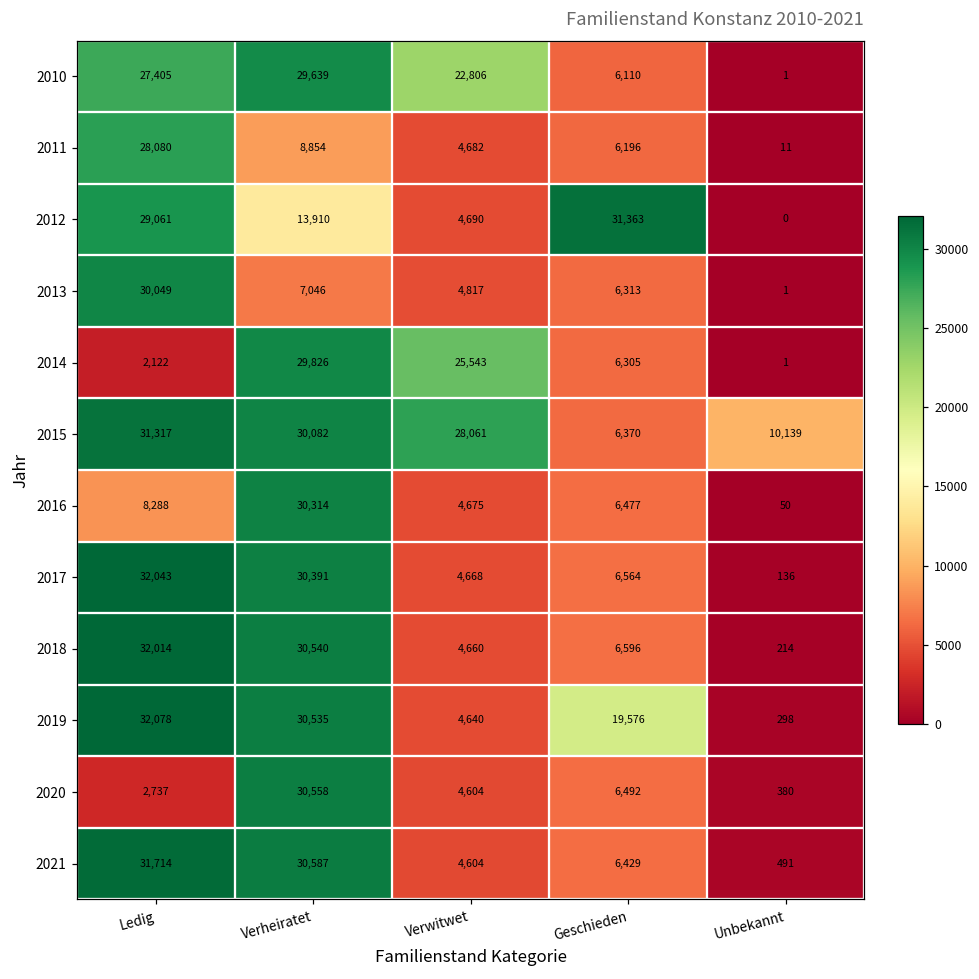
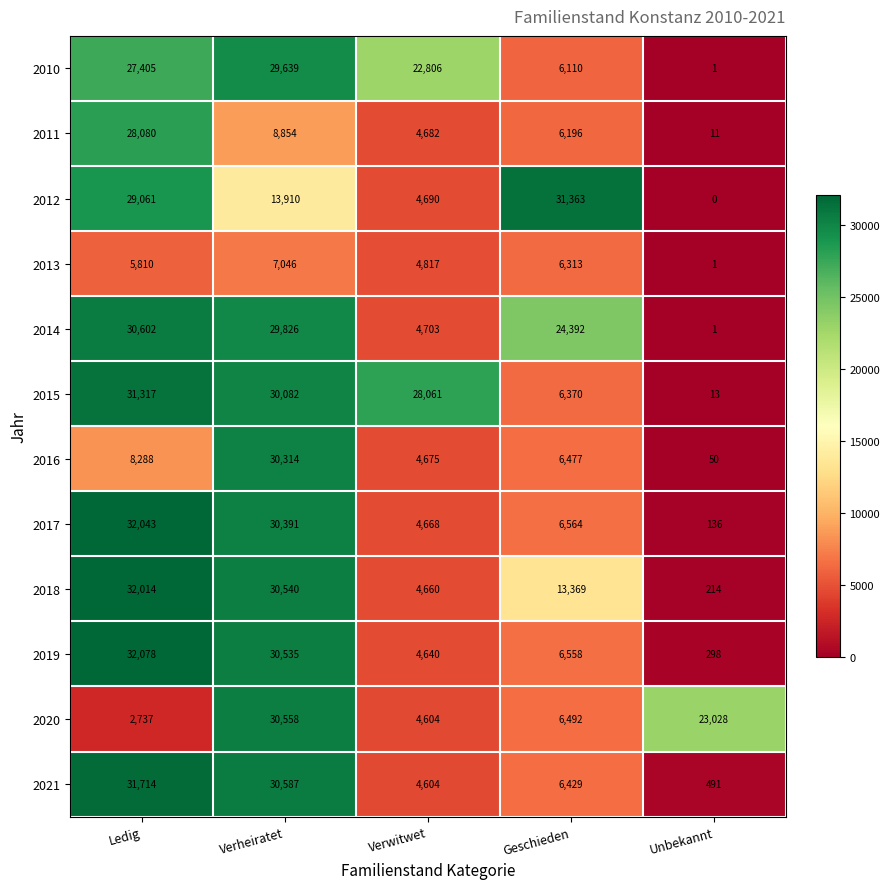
  {
    "2010": {
      "Ledig": "27,405",
      "Verheiratet": "29,639",
      "Verwitwet": "22,806",
      "Geschieden": "6,110",
      "Unbekannt": "1"
    },
    "2011": {
      "Ledig": "28,080",
      "Verheiratet": "8,854",
      "Verwitwet": "4,682",
      "Geschieden": "6,196",
      "Unbekannt": "11"
    },
    "2012": {
      "Ledig": "29,061",
      "Verheiratet": "13,910",
      "Verwitwet": "4,690",
      "Geschieden": "31,363",
      "Unbekannt": "0"
    },
    "2013": {
-     "Ledig": "30,049",
+     "Ledig": "5,810",
      "Verheiratet": "7,046",
      "Verwitwet": "4,817",
      "Geschieden": "6,313",
      "Unbekannt": "1"
    },
    "2014": {
-     "Ledig": "2,122",
+     "Ledig": "30,602",
      "Verheiratet": "29,826",
-     "Verwitwet": "25,543",
-     "Geschieden": "6,305",
+     "Verwitwet": "4,703",
+     "Geschieden": "24,392",
      "Unbekannt": "1"
    },
    "2015": {
      "Ledig": "31,317",
      "Verheiratet": "30,082",
      "Verwitwet": "28,061",
      "Geschieden": "6,370",
-     "Unbekannt": "10,139"
+     "Unbekannt": "13"
    },
    "2016": {
      "Ledig": "8,288",
      "Verheiratet": "30,314",
      "Verwitwet": "4,675",
      "Geschieden": "6,477",
      "Unbekannt": "50"
    },
    "2017": {
      "Ledig": "32,043",
      "Verheiratet": "30,391",
      "Verwitwet": "4,668",
      "Geschieden": "6,564",
      "Unbekannt": "136"
    },
    "2018": {
      "Ledig": "32,014",
      "Verheiratet": "30,540",
      "Verwitwet": "4,660",
-     "Geschieden": "6,596",
+     "Geschieden": "13,369",
      "Unbekannt": "214"
    },
    "2019": {
      "Ledig": "32,078",
      "Verheiratet": "30,535",
      "Verwitwet": "4,640",
-     "Geschieden": "19,576",
+     "Geschieden": "6,558",
      "Unbekannt": "298"
    },
    "2020": {
      "Ledig": "2,737",
      "Verheiratet": "30,558",
      "Verwitwet": "4,604",
      "Geschieden": "6,492",
-     "Unbekannt": "380"
+     "Unbekannt": "23,028"
    },
    "2021": {
      "Ledig": "31,714",
      "Verheiratet": "30,587",
      "Verwitwet": "4,604",
      "Geschieden": "6,429",
      "Unbekannt": "491"
    }
  }
